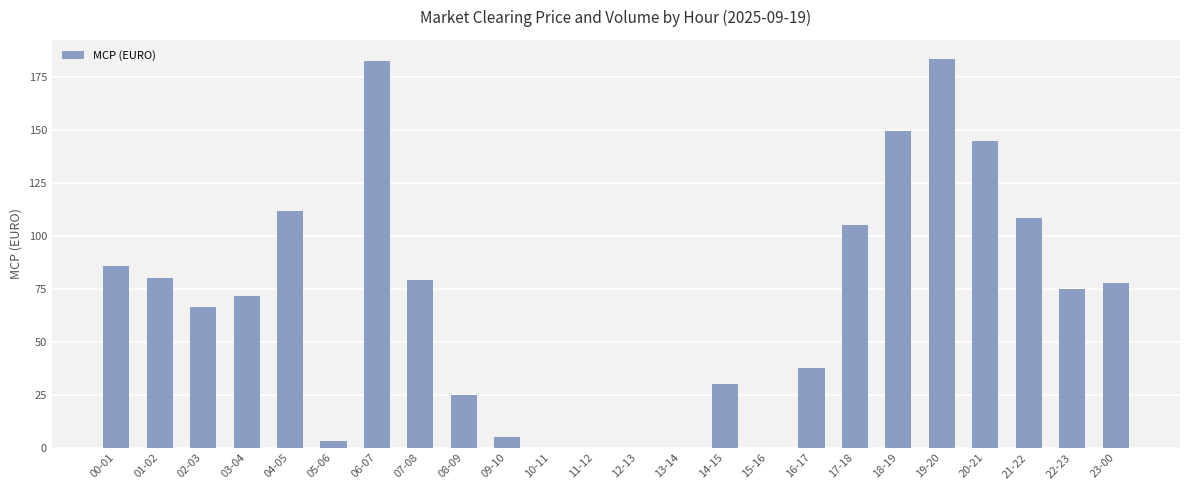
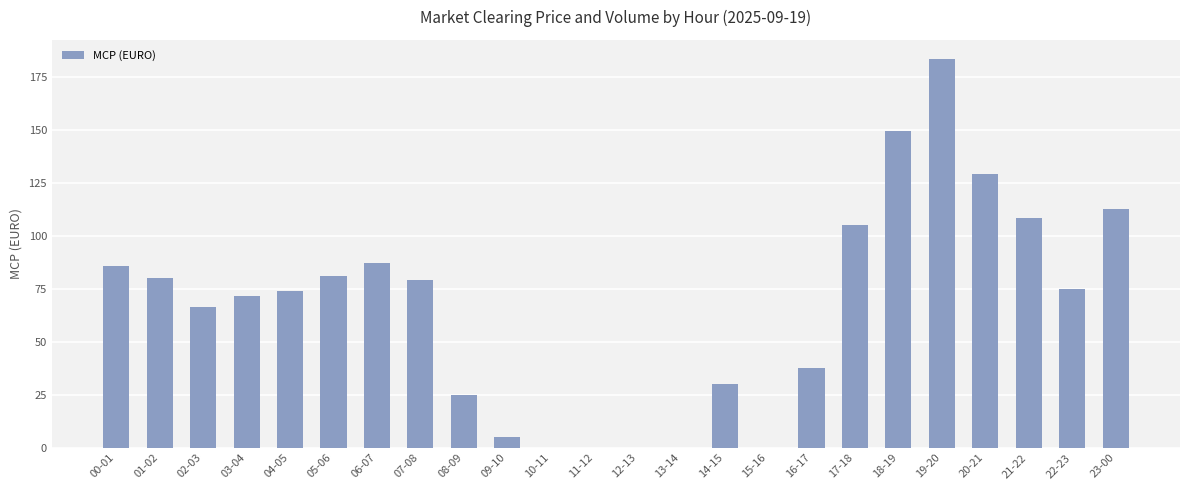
  {
    "00-01": 86,
    "01-02": 80,
    "02-03": 66,
    "03-04": 72,
-   "04-05": 112,
-   "05-06": 3,
-   "06-07": 183,
+   "04-05": 74,
+   "05-06": 81,
+   "06-07": 87,
    "07-08": 79,
    "08-09": 25,
    "09-10": 5,
    "14-15": 30,
    "16-17": 38,
    "17-18": 105,
    "18-19": 149,
    "19-20": 183,
-   "20-21": 145,
+   "20-21": 129,
    "21-22": 109,
    "22-23": 75,
-   "23-00": 78
+   "23-00": 113
  }
